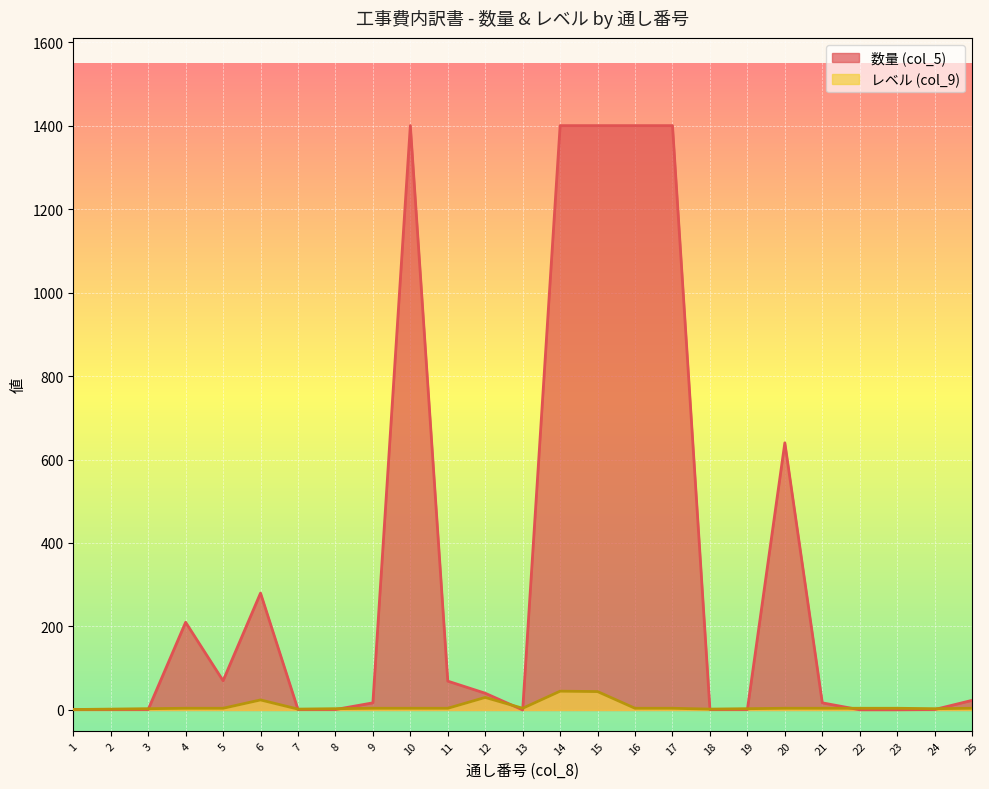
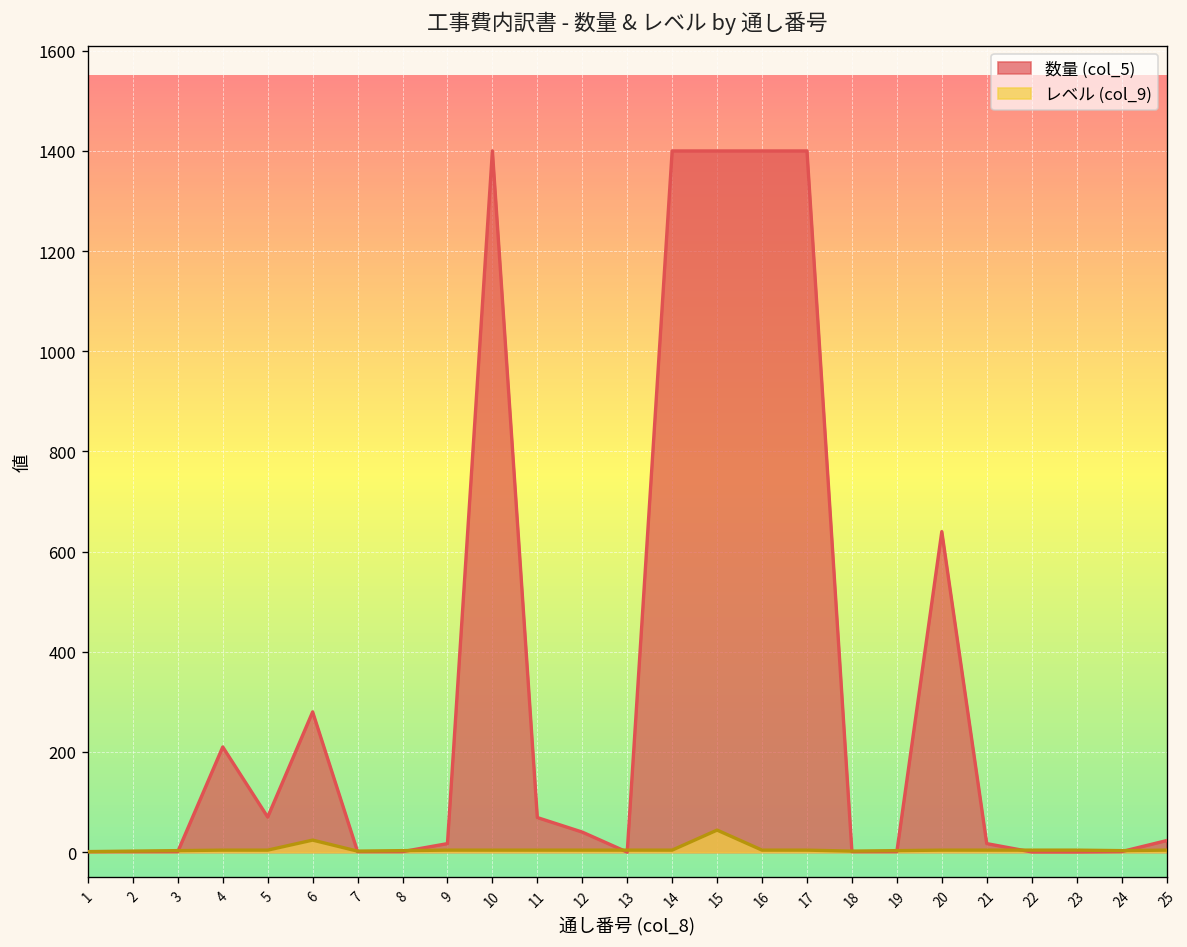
  {
    "数量 (col_5)": {
      "4": 210,
      "5": 70,
      "6": 280,
      "9": 20,
      "10": 1400,
      "11": 70,
      "12": 40,
      "14": 1400,
      "15": 1400,
      "16": 1400,
      "17": 1400,
      "20": 640,
      "21": 20,
      "25": 20
    },
    "レベル (col_9)": {
      "4": 0,
      "5": 0,
      "6": 20,
      "9": 0,
      "10": 0,
      "11": 0,
-     "12": 30,
-     "14": 50,
+     "12": 0,
+     "14": 0,
      "15": 40,
      "16": 0,
      "17": 0,
      "20": 0,
      "21": 0,
      "25": 0
    }
  }
